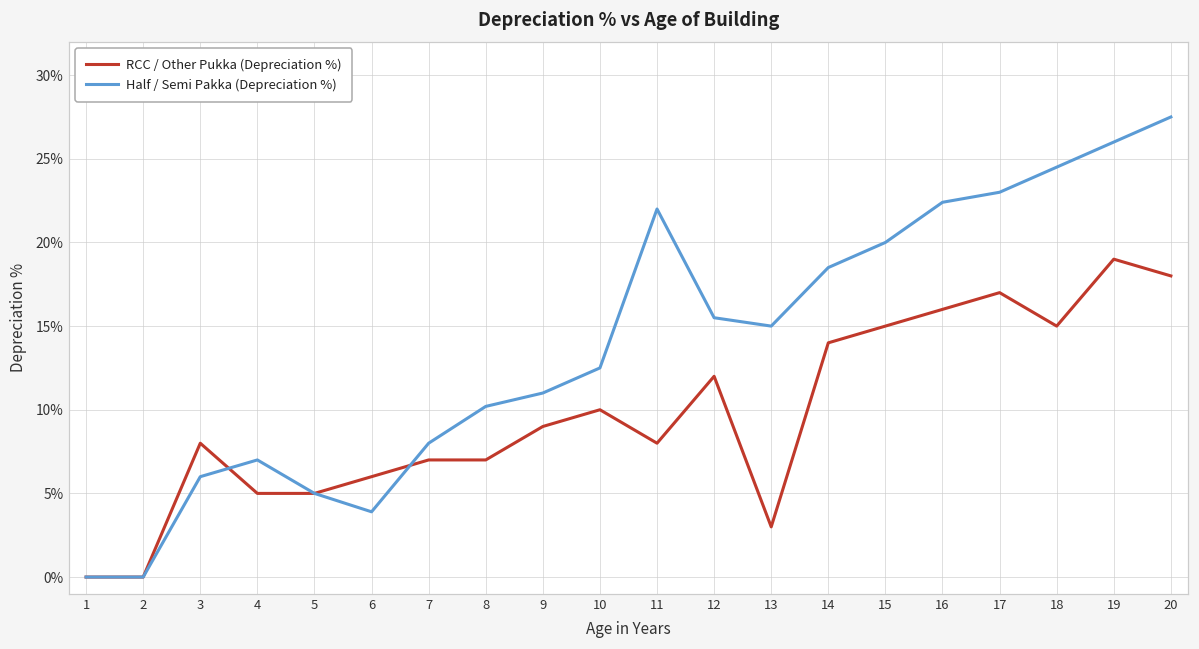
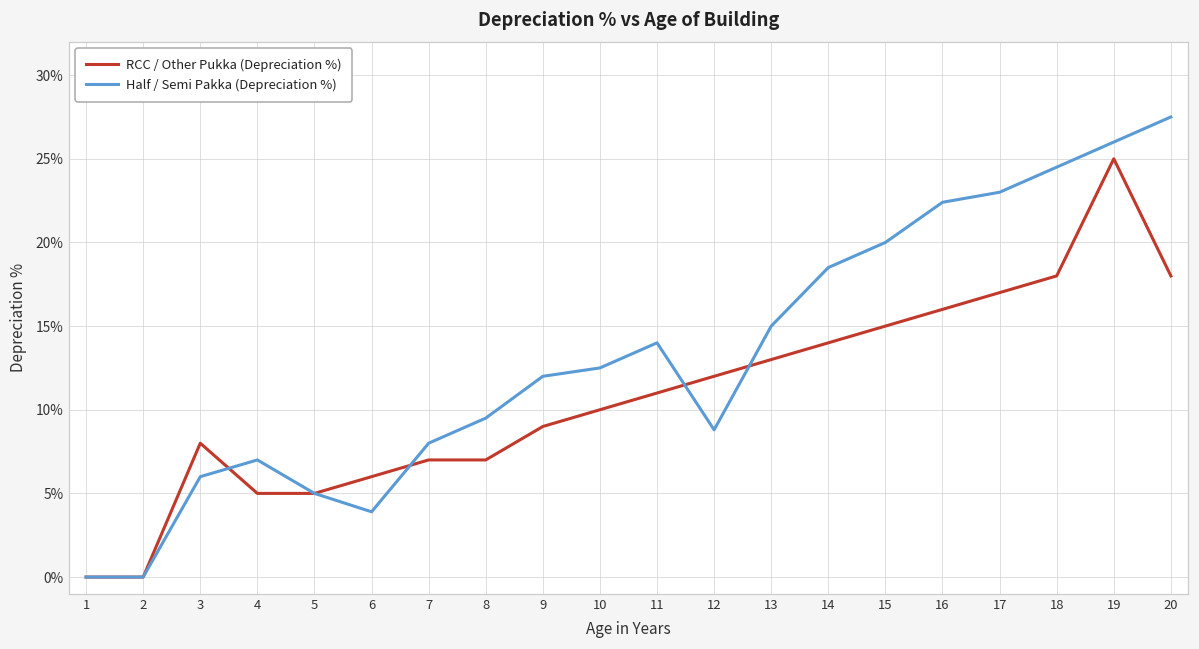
  {
    "RCC / Other Pukka (Depreciation %)": {
      "3": "8%",
      "4": "5%",
      "6": "6%",
      "7": "7%",
      "8": "7%",
      "9": "9%",
      "10": "10%",
-     "11": "8%",
+     "11": "11%",
      "12": "12%",
-     "13": "3%",
+     "13": "13%",
      "14": "14%",
      "15": "15%",
      "16": "16%",
      "17": "17%",
-     "18": "15%",
-     "19": "19%",
+     "18": "18%",
+     "19": "25%",
      "20": "18%"
    },
    "Half / Semi Pakka (Depreciation %)": {
      "3": "6.0%",
      "4": "7.0%",
      "6": "3.9%",
      "7": "8.0%",
-     "8": "10.2%",
-     "9": "11%",
+     "8": "9.5%",
+     "9": "12%",
      "10": "12.5%",
-     "11": "22%",
-     "12": "15.5%",
+     "11": "14%",
+     "12": "8.8%",
      "13": "15.0%",
      "14": "18.5%",
      "15": "20.0%",
      "16": "22.4%",
      "17": "23.0%",
      "18": "24.5%",
      "19": "26.0%",
      "20": "27.5%"
    }
  }
